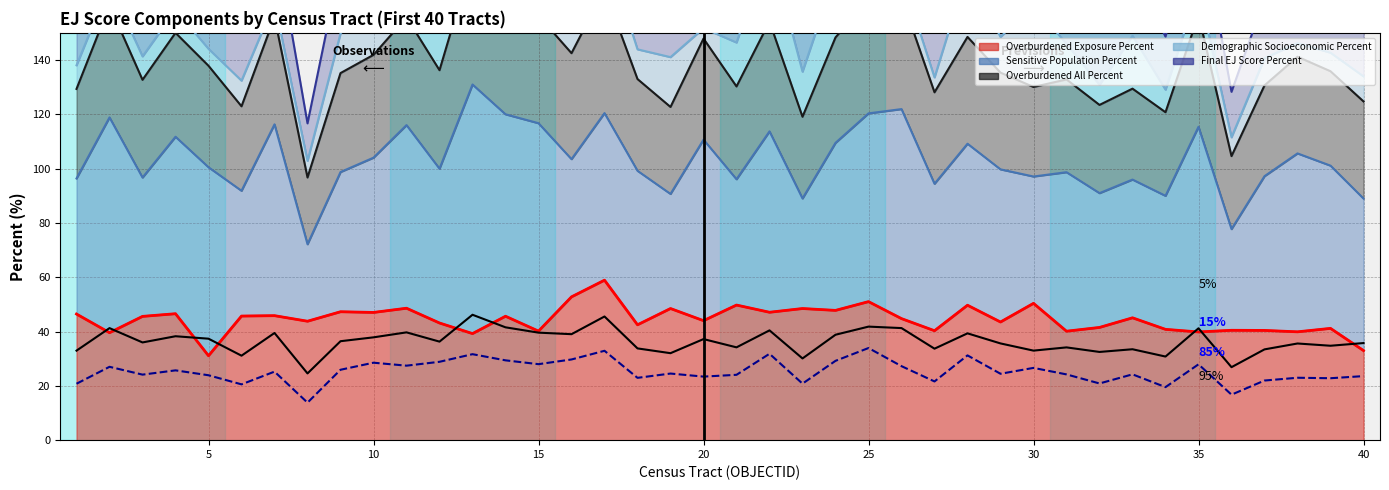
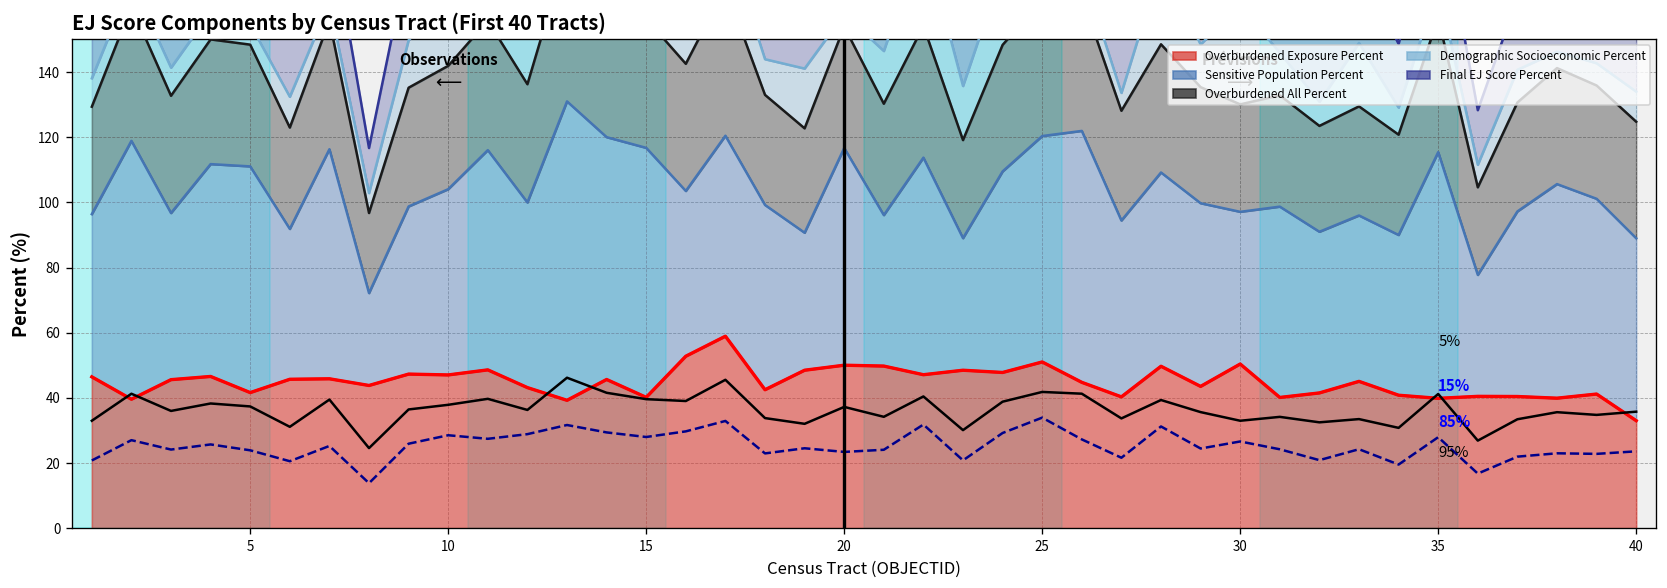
  {
    "Overburdened Exposure Percent": {
-     "5": 31,
+     "5": 42,
      "10": 47,
-     "20": 44,
+     "20": 50,
      "25": 51,
      "30": 50,
      "35": 40,
      "40": 33
    }
  }
